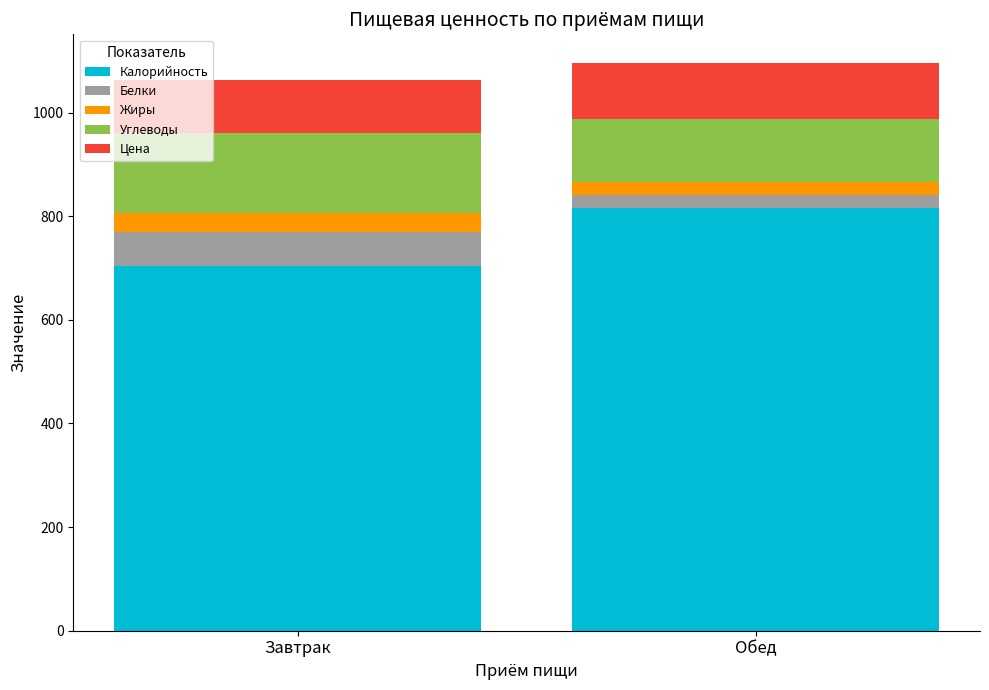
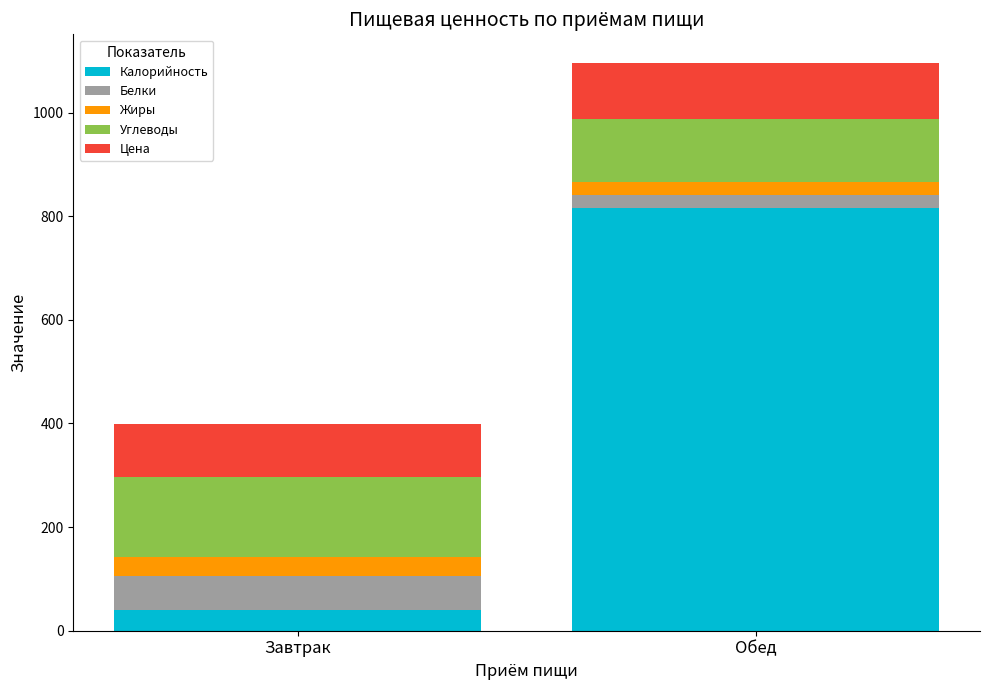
  {
    "Калорийность": {
-     "Завтрак": 700,
+     "Завтрак": 40,
      "Обед": 820
    },
    "Белки": {
      "Завтрак": 70,
      "Обед": 20
    },
    "Жиры": {
      "Завтрак": 40,
      "Обед": 30
    },
    "Углеводы": {
      "Завтрак": 150,
      "Обед": 120
    },
    "Цена": {
      "Завтрак": 100,
      "Обед": 110
    }
  }
